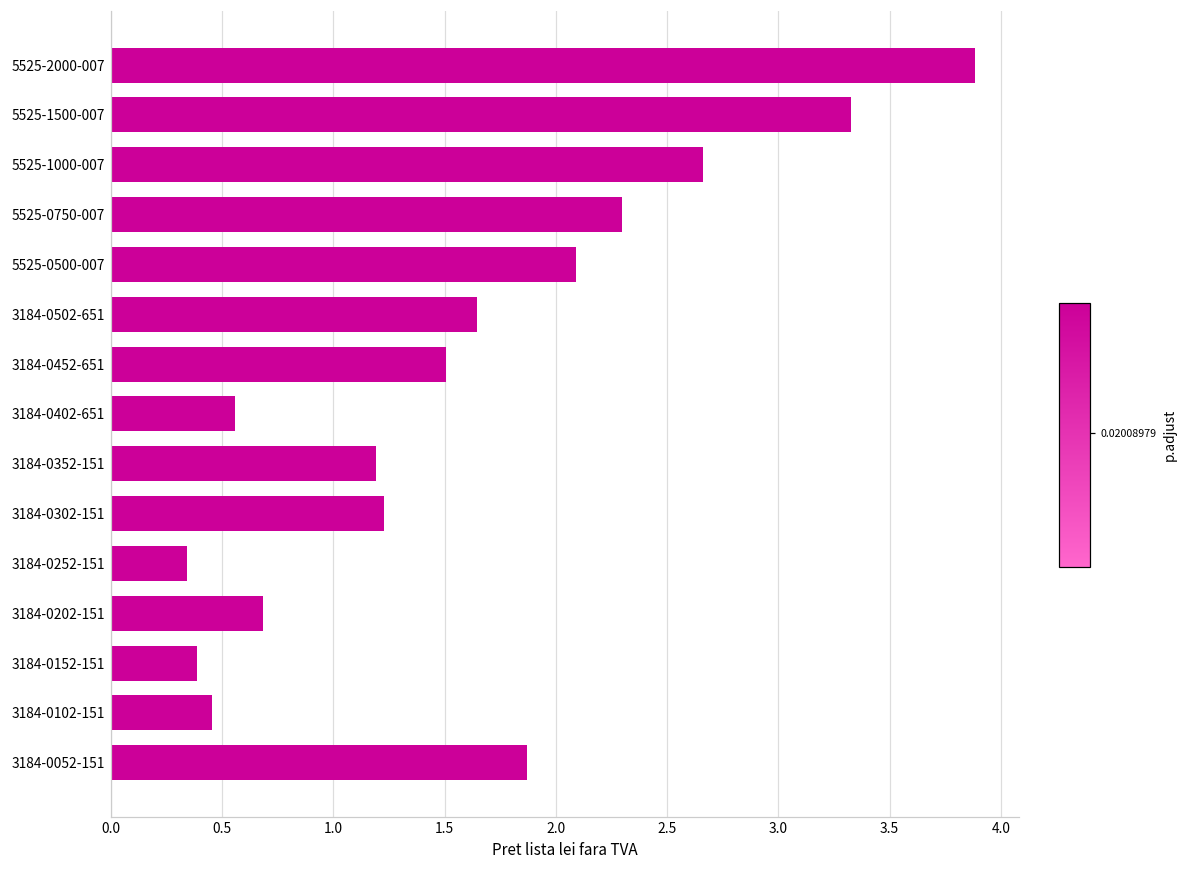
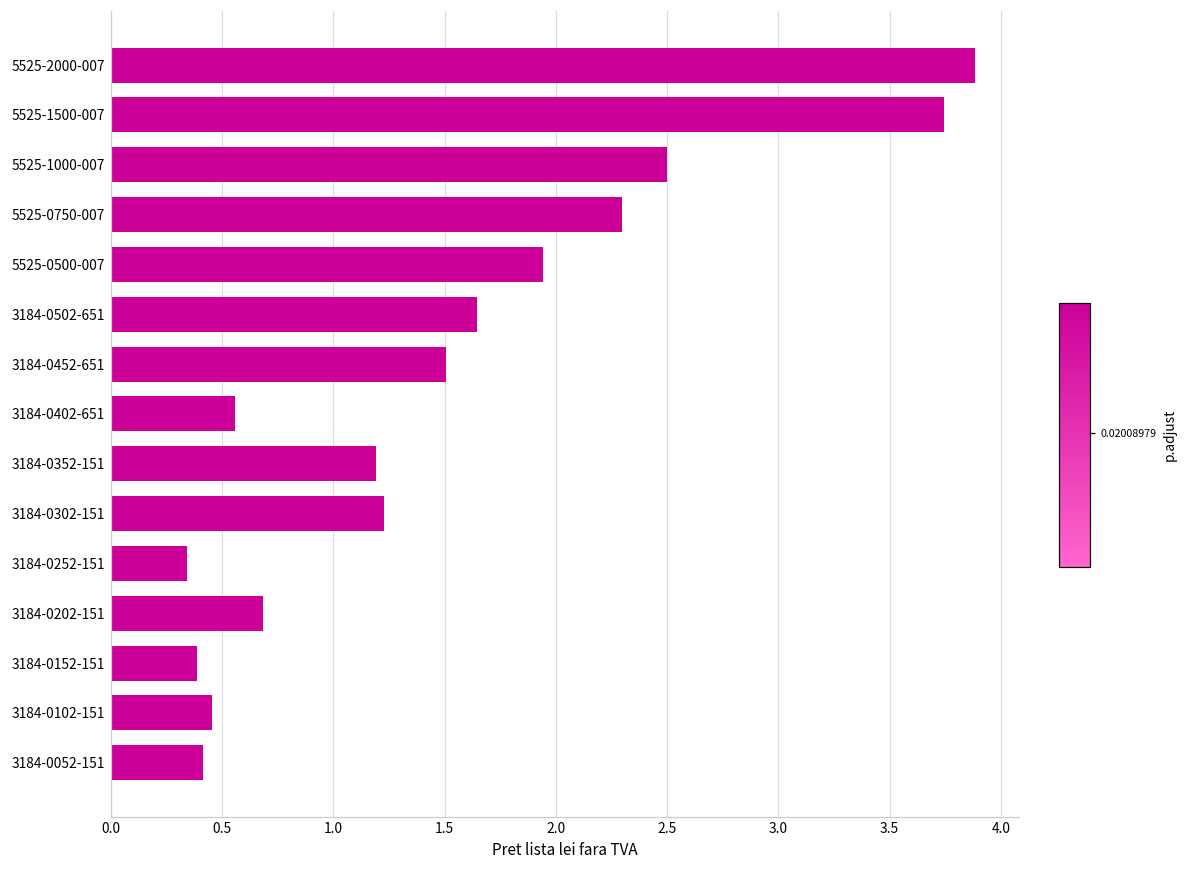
  {
    "5525-2000-007": 3.89,
-   "5525-1500-007": 3.33,
-   "5525-1000-007": 2.66,
+   "5525-1500-007": 3.74,
+   "5525-1000-007": 2.50,
    "5525-0750-007": 2.30,
-   "5525-0500-007": 2.09,
+   "5525-0500-007": 1.94,
    "3184-0502-651": 1.65,
    "3184-0452-651": 1.51,
    "3184-0402-651": 0.56,
    "3184-0352-151": 1.19,
    "3184-0302-151": 1.23,
    "3184-0252-151": 0.34,
    "3184-0202-151": 0.68,
    "3184-0152-151": 0.39,
    "3184-0102-151": 0.45,
-   "3184-0052-151": 1.87
+   "3184-0052-151": 0.41
  }
